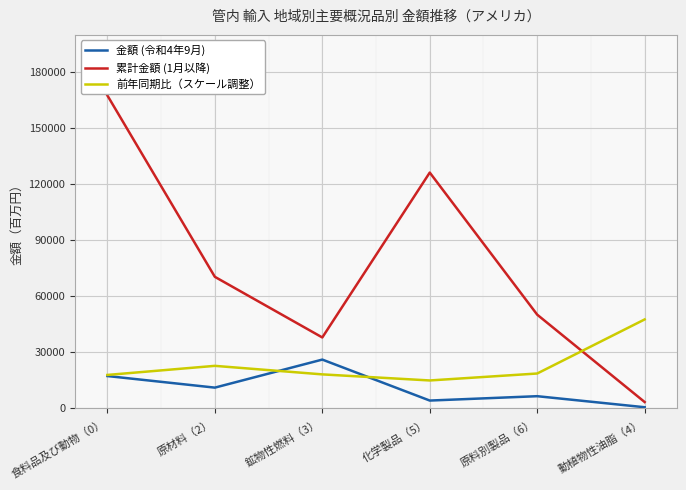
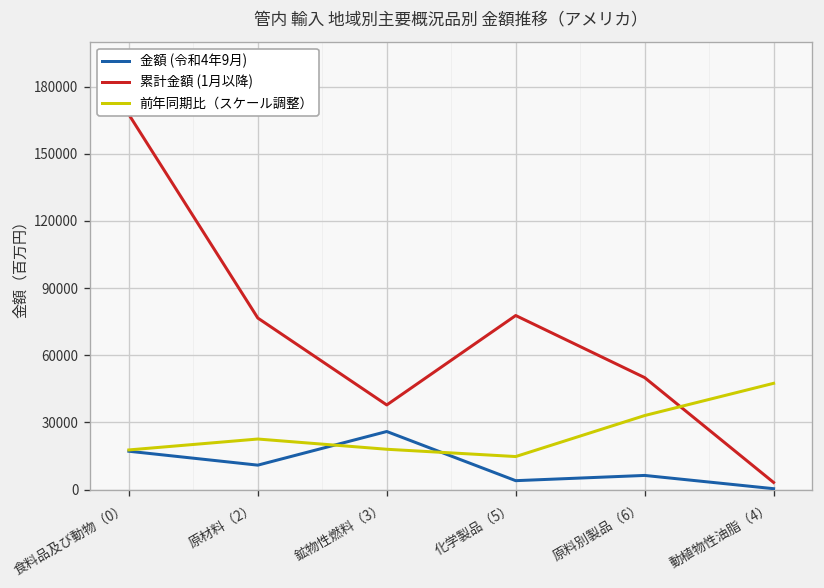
  {
    "金額 (令和4年9月)": {
      "原材料（2）": 11000,
      "鉱物性燃料（3）": 26000,
      "化学製品（5）": 4000,
      "原料別製品（6）": 6000,
      "動植物性油脂（4）": 0
    },
    "累計金額 (1月以降)": {
      "食料品及び動物（0）": 168000,
-     "原材料（2）": 70000,
+     "原材料（2）": 77000,
      "鉱物性燃料（3）": 38000,
-     "化学製品（5）": 126000,
+     "化学製品（5）": 78000,
      "原料別製品（6）": 50000,
      "動植物性油脂（4）": 3000
    },
    "前年同期比（スケール調整）": {
      "原材料（2）": 23000,
      "鉱物性燃料（3）": 18000,
      "化学製品（5）": 15000,
-     "原料別製品（6）": 18000,
+     "原料別製品（6）": 33000,
      "動植物性油脂（4）": 47000
    }
  }
